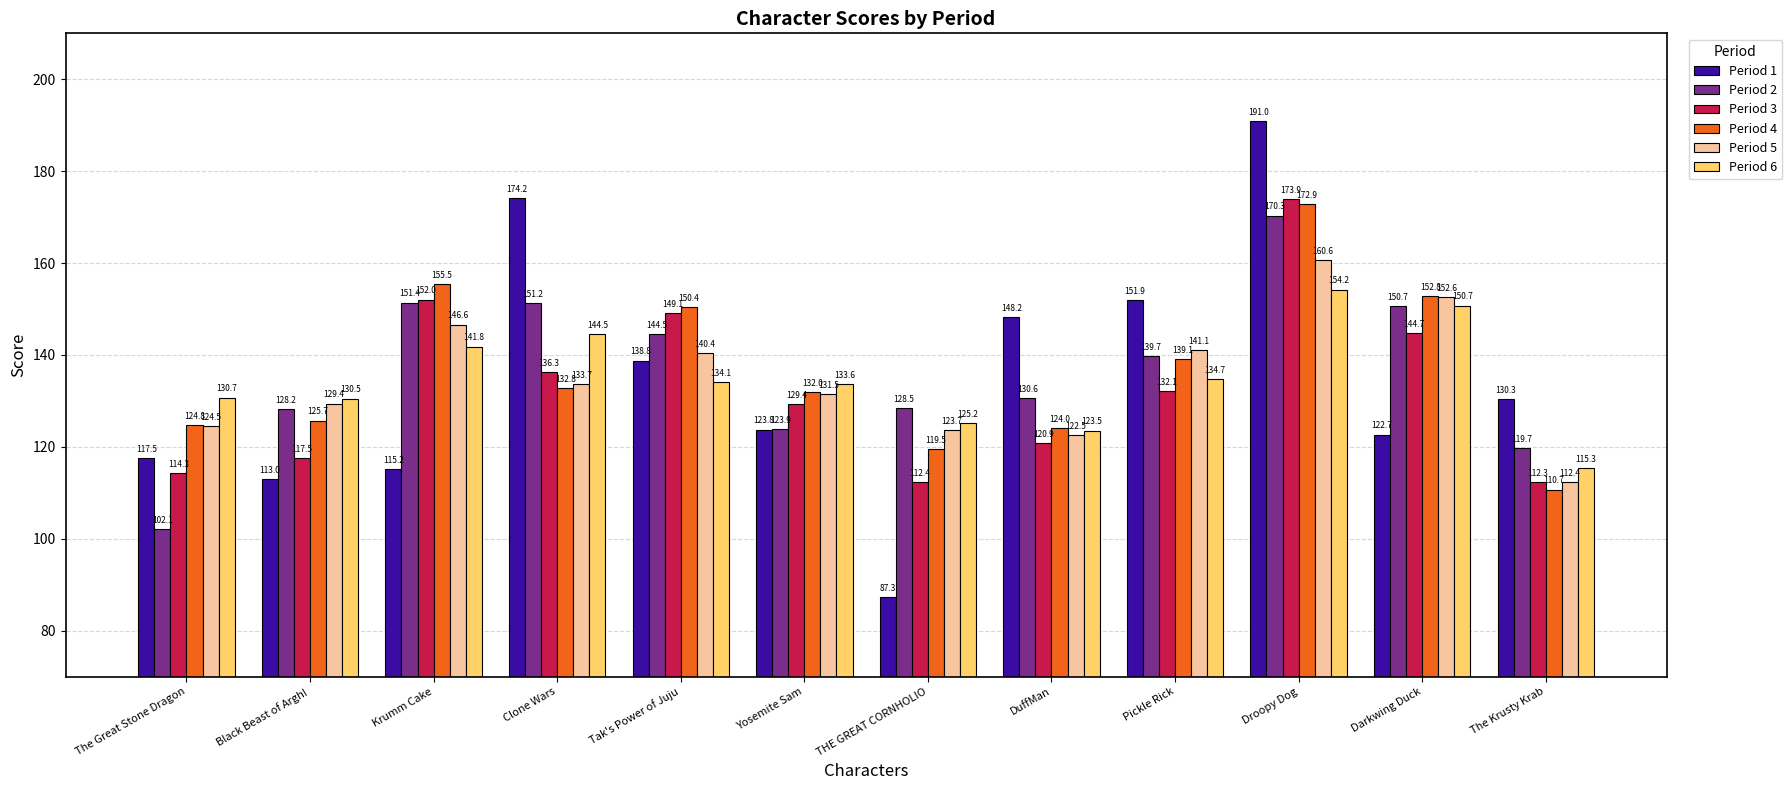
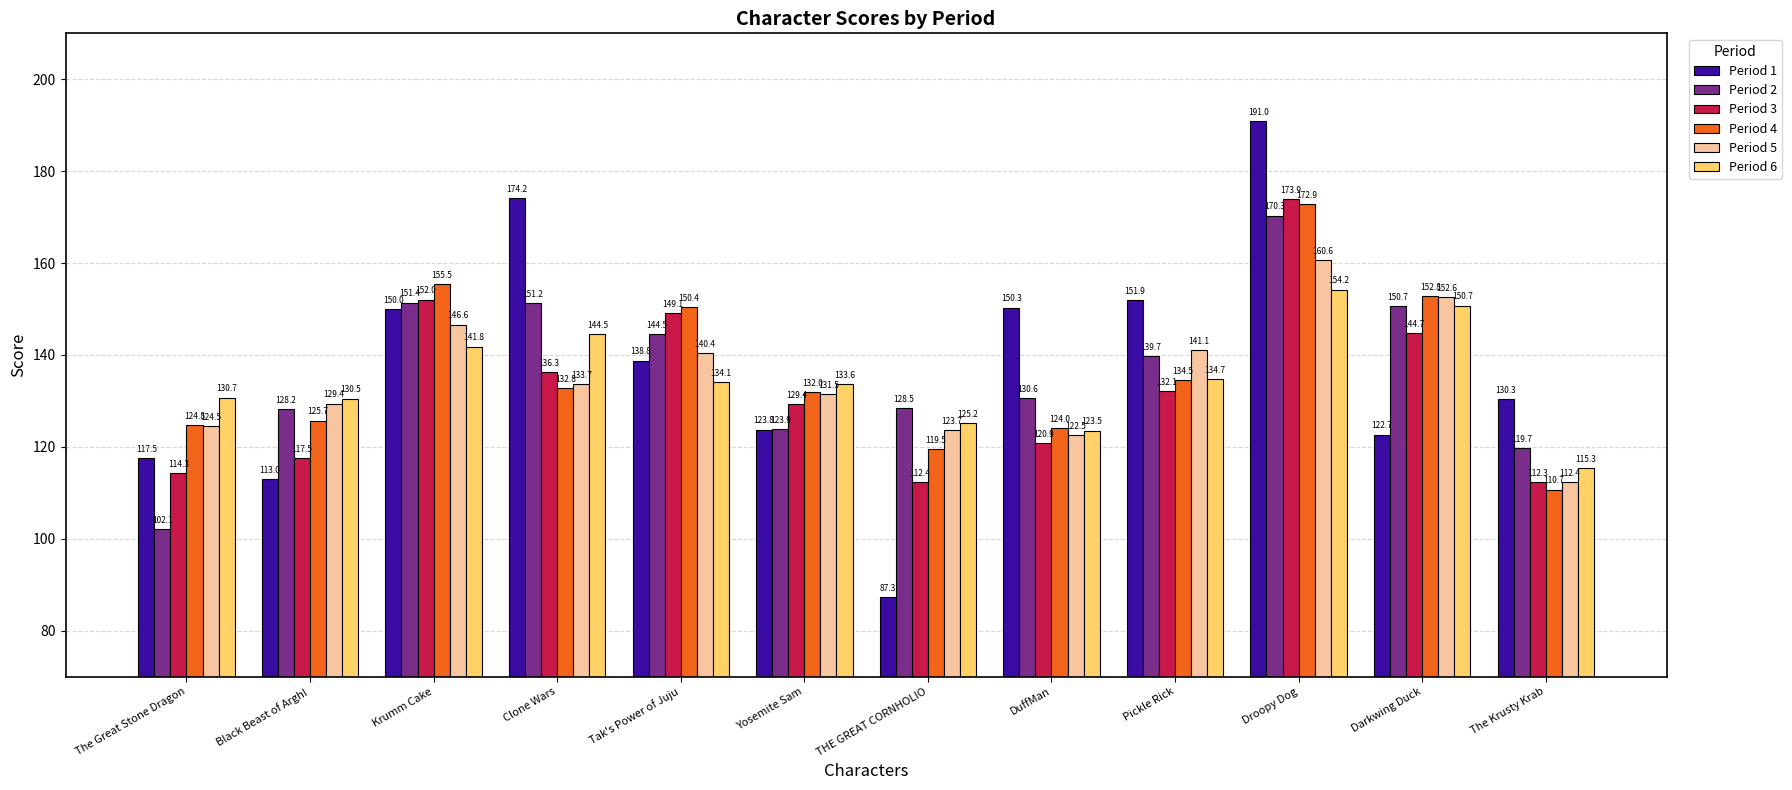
  {
    "Period 1": {
      "The Great Stone Dragon": 117.5,
      "Black Beast of Argh!": 113.0,
-     "Krumm Cake": 115.2,
+     "Krumm Cake": 150.0,
      "Clone Wars": 174.2,
      "Tak's Power of Juju": 138.8,
      "THE GREAT CORNHOLIO": 87.3,
-     "DuffMan": 148.2,
+     "DuffMan": 150.3,
      "Pickle Rick": 151.9,
      "Droopy Dog": 191.0,
      "Darkwing Duck": 122.7,
      "The Krusty Krab": 130.3
    },
    "Period 2": {
      "The Great Stone Dragon": 102.1,
      "Black Beast of Argh!": 128.2,
      "Clone Wars": 151.2,
      "Tak's Power of Juju": 144.5,
      "THE GREAT CORNHOLIO": 128.5,
      "DuffMan": 130.6,
      "Pickle Rick": 139.7,
      "Droopy Dog": 170.3,
      "Darkwing Duck": 150.7,
      "The Krusty Krab": 119.7
    },
    "Period 3": {
      "The Great Stone Dragon": 114.3,
      "Black Beast of Argh!": 117.5,
      "Clone Wars": 136.3,
      "Tak's Power of Juju": 149.1,
      "Yosemite Sam": 129.4,
      "THE GREAT CORNHOLIO": 112.4,
      "DuffMan": 120.9,
      "Pickle Rick": 132.1,
      "Droopy Dog": 173.9,
      "Darkwing Duck": 144.7,
      "The Krusty Krab": 112.3
    },
    "Period 4": {
      "Black Beast of Argh!": 125.7,
      "Krumm Cake": 155.5,
      "Clone Wars": 132.8,
      "Tak's Power of Juju": 150.4,
      "THE GREAT CORNHOLIO": 119.5,
      "DuffMan": 124.0,
-     "Pickle Rick": 139.1,
+     "Pickle Rick": 134.5,
      "Droopy Dog": 172.9,
      "The Krusty Krab": 110.7
    }
  }
